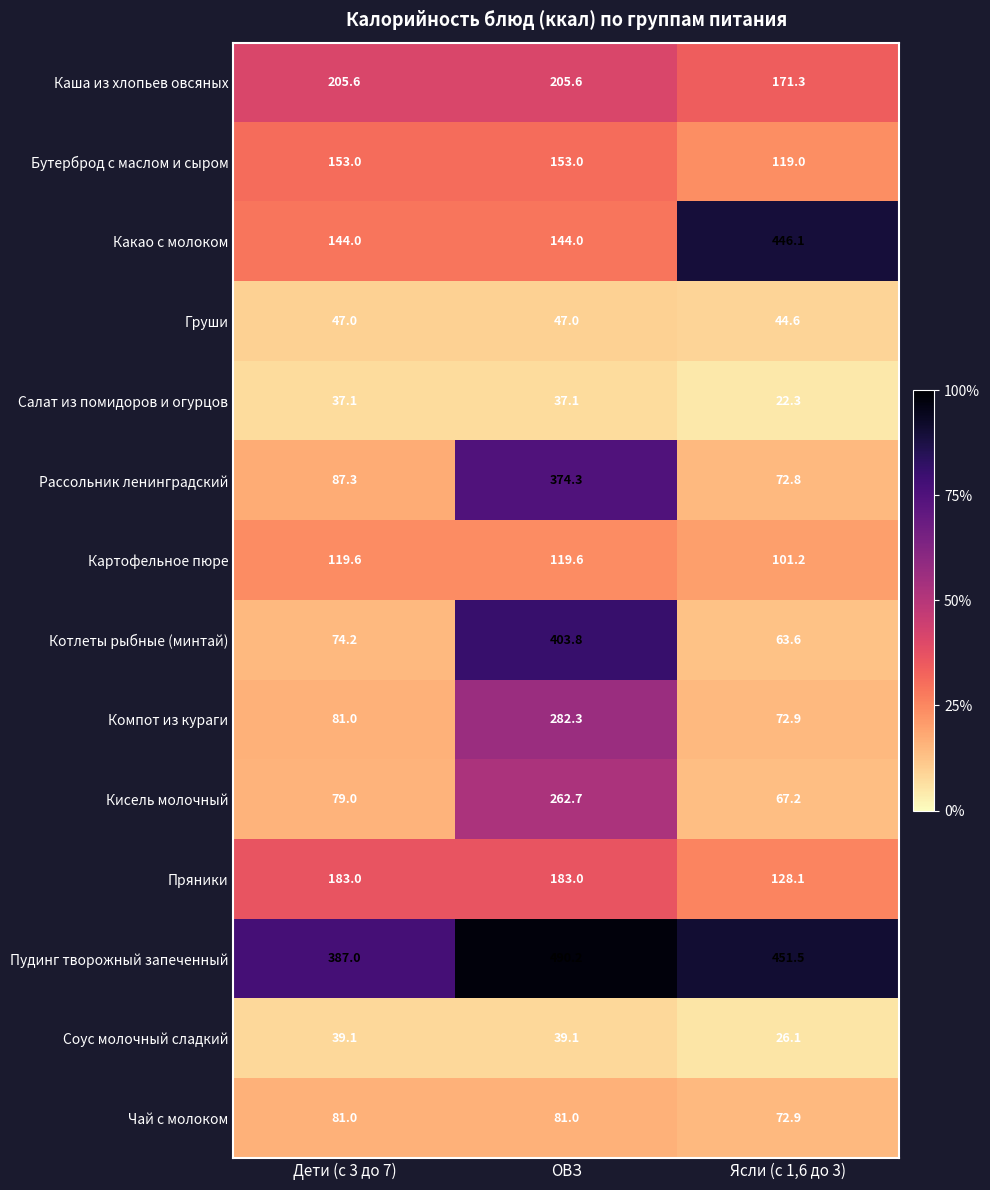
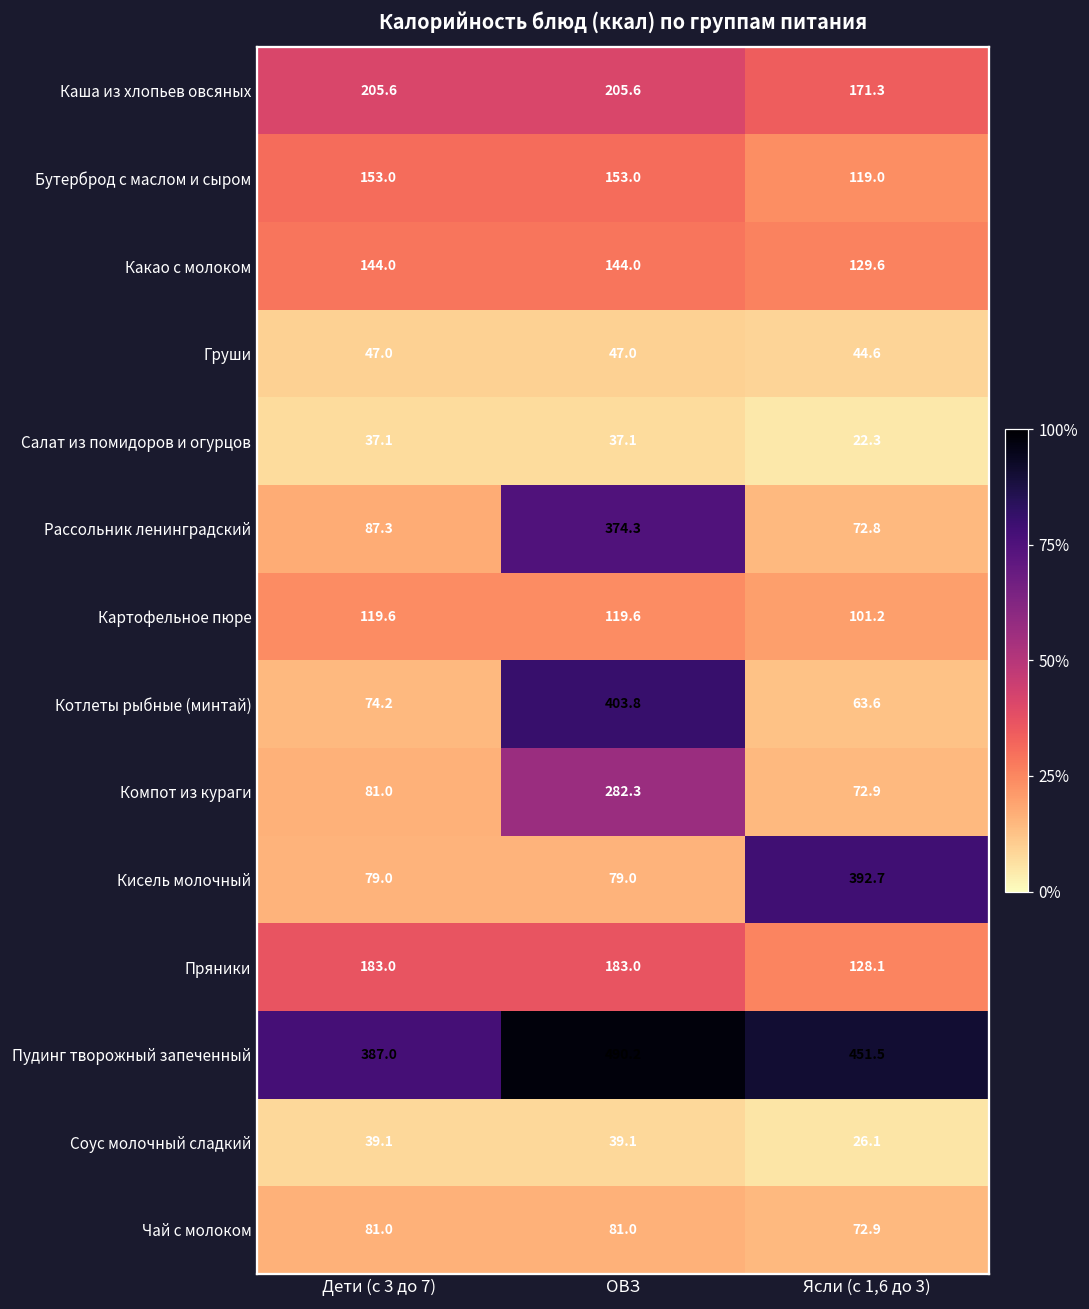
  {
    "Каша из хлопьев овсяных": {
      "Дети (c 3 до 7)": 205.6,
      "ОВЗ": 205.6,
      "Ясли (с 1,6 до 3)": 171.3
    },
    "Бутерброд с маслом и сыром": {
      "Дети (c 3 до 7)": 153.0,
      "ОВЗ": 153.0,
      "Ясли (с 1,6 до 3)": 119.0
    },
    "Какао с молоком": {
      "Дети (c 3 до 7)": 144.0,
      "ОВЗ": 144.0,
-     "Ясли (с 1,6 до 3)": 446.1
+     "Ясли (с 1,6 до 3)": 129.6
    },
    "Груши": {
      "Дети (c 3 до 7)": 47.0,
      "ОВЗ": 47.0,
      "Ясли (с 1,6 до 3)": 44.6
    },
    "Салат из помидоров и огурцов": {
      "Дети (c 3 до 7)": 37.1,
      "ОВЗ": 37.1,
      "Ясли (с 1,6 до 3)": 22.3
    },
    "Рассольник ленинградский": {
      "Дети (c 3 до 7)": 87.3,
      "ОВЗ": 374.3,
      "Ясли (с 1,6 до 3)": 72.8
    },
    "Картофельное пюре": {
      "Дети (c 3 до 7)": 119.6,
      "ОВЗ": 119.6,
      "Ясли (с 1,6 до 3)": 101.2
    },
    "Котлеты рыбные (минтай)": {
      "Дети (c 3 до 7)": 74.2,
      "ОВЗ": 403.8,
      "Ясли (с 1,6 до 3)": 63.6
    },
    "Компот из кураги": {
      "Дети (c 3 до 7)": 81.0,
      "ОВЗ": 282.3,
      "Ясли (с 1,6 до 3)": 72.9
    },
    "Кисель молочный": {
      "Дети (c 3 до 7)": 79.0,
-     "ОВЗ": 262.7,
-     "Ясли (с 1,6 до 3)": 67.2
+     "ОВЗ": 79.0,
+     "Ясли (с 1,6 до 3)": 392.7
    },
    "Пряники": {
      "Дети (c 3 до 7)": 183.0,
      "ОВЗ": 183.0,
      "Ясли (с 1,6 до 3)": 128.1
    },
    "Пудинг творожный запеченный": {
      "Дети (c 3 до 7)": 387.0,
      "Ясли (с 1,6 до 3)": 451.5
    },
    "Соус молочный сладкий": {
      "Дети (c 3 до 7)": 39.1,
      "ОВЗ": 39.1,
      "Ясли (с 1,6 до 3)": 26.1
    },
    "Чай с молоком": {
      "Дети (c 3 до 7)": 81.0,
      "ОВЗ": 81.0,
      "Ясли (с 1,6 до 3)": 72.9
    }
  }
